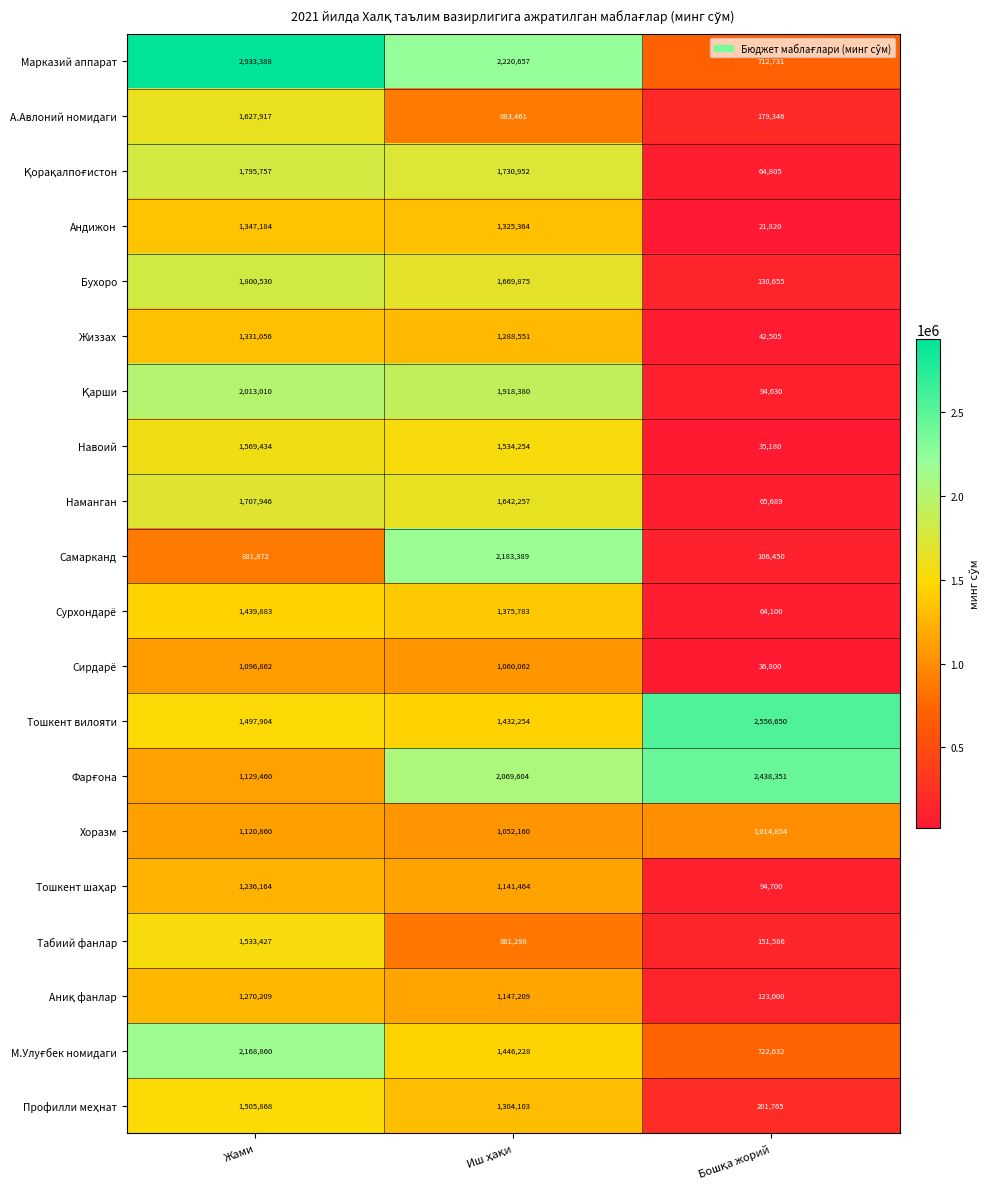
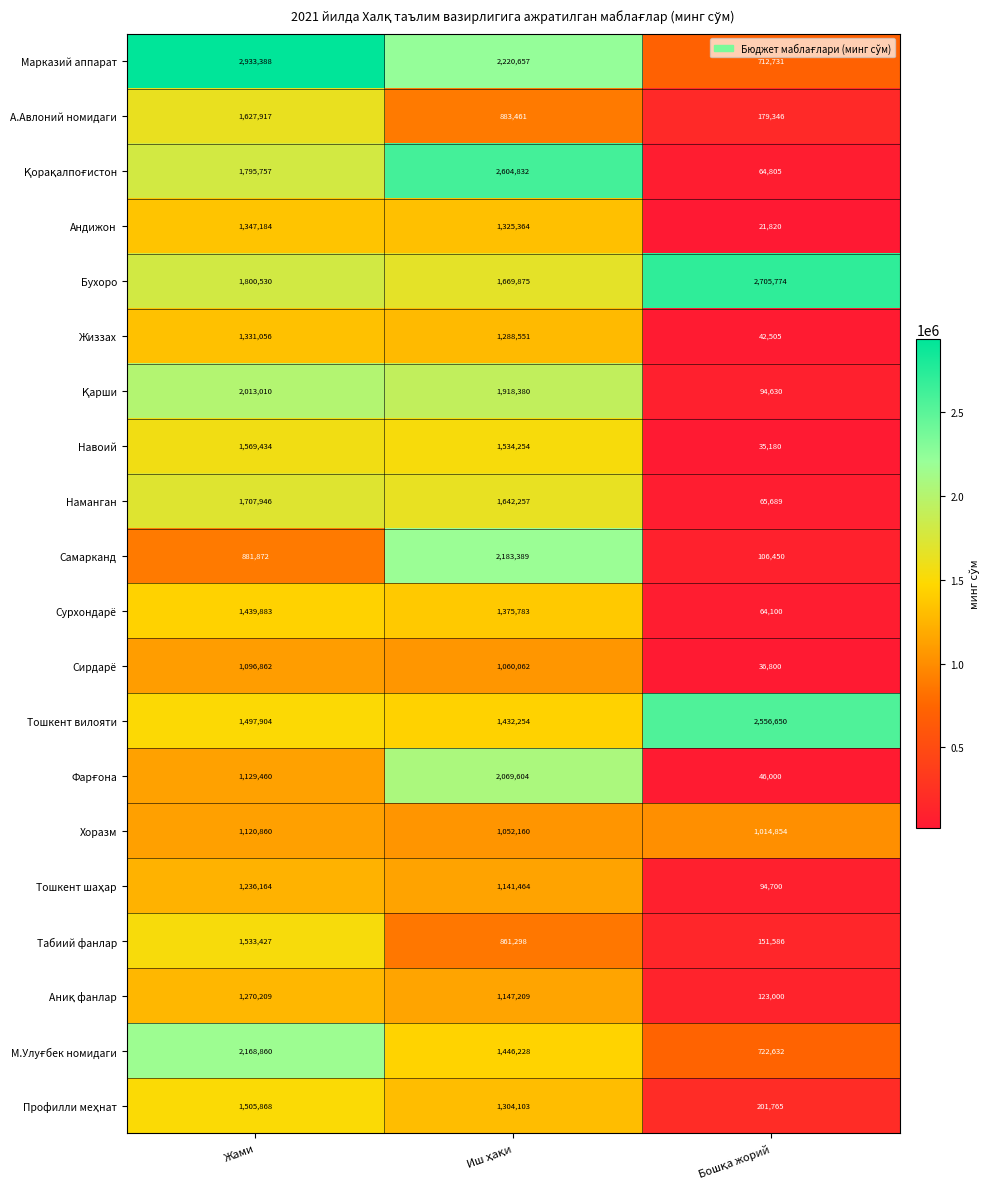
  {
    "Марказий аппарат": {
      "Жами": "2,933,388",
      "Иш ҳақи": "2,220,657"
    },
    "А.Авлоний номидаги": {
      "Жами": "1,627,917",
      "Иш ҳақи": "883,461",
      "Бошқа жорий": "179,346"
    },
    "Қорақалпоғистон": {
      "Жами": "1,795,757",
-     "Иш ҳақи": "1,730,952",
+     "Иш ҳақи": "2,604,832",
      "Бошқа жорий": "64,805"
    },
    "Андижон": {
      "Жами": "1,347,184",
      "Иш ҳақи": "1,325,364",
      "Бошқа жорий": "21,820"
    },
    "Бухоро": {
      "Жами": "1,800,530",
      "Иш ҳақи": "1,669,875",
-     "Бошқа жорий": "130,655"
+     "Бошқа жорий": "2,705,774"
    },
    "Жиззах": {
      "Жами": "1,331,056",
      "Иш ҳақи": "1,288,551",
      "Бошқа жорий": "42,505"
    },
    "Қарши": {
      "Жами": "2,013,010",
      "Иш ҳақи": "1,918,380",
      "Бошқа жорий": "94,630"
    },
    "Навоий": {
      "Жами": "1,569,434",
      "Иш ҳақи": "1,534,254",
      "Бошқа жорий": "35,180"
    },
    "Наманган": {
      "Жами": "1,707,946",
      "Иш ҳақи": "1,642,257",
      "Бошқа жорий": "65,689"
    },
    "Самарканд": {
      "Жами": "881,872",
      "Иш ҳақи": "2,183,389",
      "Бошқа жорий": "106,450"
    },
    "Сурхондарё": {
      "Жами": "1,439,883",
      "Иш ҳақи": "1,375,783",
      "Бошқа жорий": "64,100"
    },
    "Сирдарё": {
      "Жами": "1,096,862",
      "Иш ҳақи": "1,060,062",
      "Бошқа жорий": "36,800"
    },
    "Тошкент вилояти": {
      "Жами": "1,497,904",
      "Иш ҳақи": "1,432,254",
      "Бошқа жорий": "2,556,650"
    },
    "Фарғона": {
      "Жами": "1,129,460",
      "Иш ҳақи": "2,069,604",
-     "Бошқа жорий": "2,438,351"
+     "Бошқа жорий": "46,000"
    },
    "Хоразм": {
      "Жами": "1,120,860",
      "Иш ҳақи": "1,052,160",
      "Бошқа жорий": "1,014,854"
    },
    "Тошкент шаҳар": {
      "Жами": "1,236,164",
      "Иш ҳақи": "1,141,464",
      "Бошқа жорий": "94,700"
    },
    "Табиий фанлар": {
      "Жами": "1,533,427",
      "Иш ҳақи": "861,298",
      "Бошқа жорий": "151,586"
    },
    "Аниқ фанлар": {
      "Жами": "1,270,209",
      "Иш ҳақи": "1,147,209",
      "Бошқа жорий": "123,000"
    },
    "М.Улуғбек номидаги": {
      "Жами": "2,168,860",
      "Иш ҳақи": "1,446,228",
      "Бошқа жорий": "722,632"
    },
    "Профилли меҳнат": {
      "Жами": "1,505,868",
      "Иш ҳақи": "1,304,103",
      "Бошқа жорий": "201,765"
    }
  }
